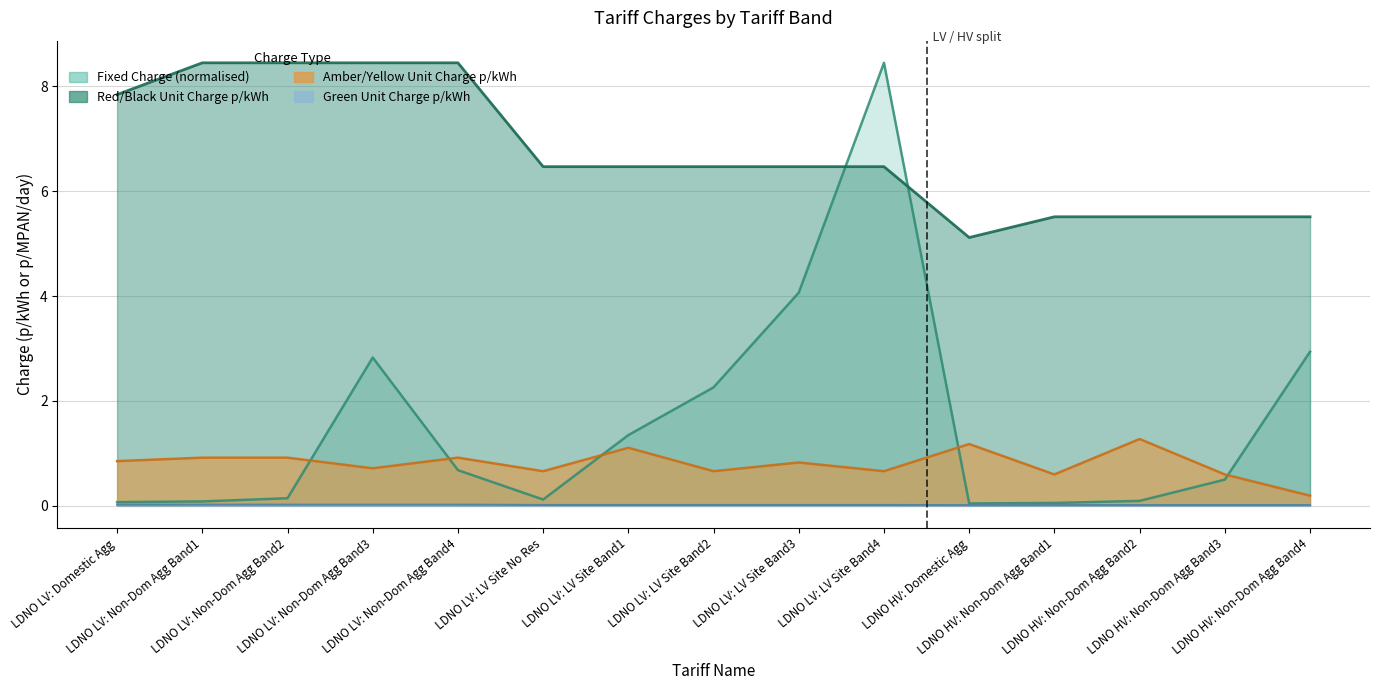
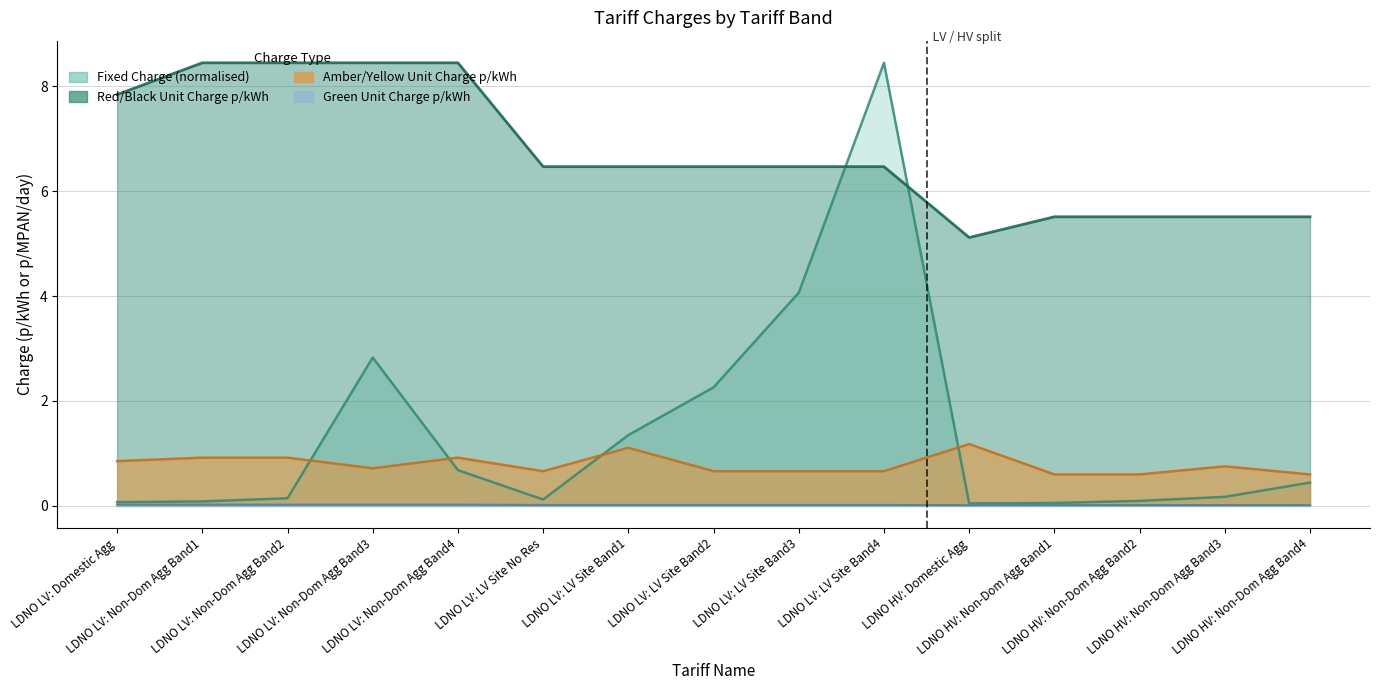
  {
    "Fixed Charge (normalised)": {
      "LDNO LV: Domestic Agg": 0.1,
      "LDNO LV: Non-Dom Agg Band1": 0.1,
      "LDNO LV: Non-Dom Agg Band2": 0.1,
      "LDNO LV: Non-Dom Agg Band3": 2.8,
      "LDNO LV: Non-Dom Agg Band4": 0.7,
      "LDNO LV: LV Site No Res": 0.1,
      "LDNO LV: LV Site Band1": 1.3,
      "LDNO LV: LV Site Band2": 2.3,
      "LDNO LV: LV Site Band3": 4.1,
      "LDNO LV: LV Site Band4": 8.4,
      "LDNO HV: Non-Dom Agg Band2": 0.1,
-     "LDNO HV: Non-Dom Agg Band3": 0.5,
-     "LDNO HV: Non-Dom Agg Band4": 2.9
+     "LDNO HV: Non-Dom Agg Band3": 0.2,
+     "LDNO HV: Non-Dom Agg Band4": 0.4
    },
    "Amber/Yellow Unit Charge p/kWh": {
      "LDNO LV: Domestic Agg": 0.9,
      "LDNO LV: Non-Dom Agg Band1": 0.9,
      "LDNO LV: Non-Dom Agg Band2": 0.9,
      "LDNO LV: Non-Dom Agg Band3": 0.7,
      "LDNO LV: Non-Dom Agg Band4": 0.9,
      "LDNO LV: LV Site No Res": 0.7,
      "LDNO LV: LV Site Band1": 1.1,
      "LDNO LV: LV Site Band2": 0.7,
-     "LDNO LV: LV Site Band3": 0.8,
+     "LDNO LV: LV Site Band3": 0.7,
      "LDNO LV: LV Site Band4": 0.7,
      "LDNO HV: Domestic Agg": 1.2,
      "LDNO HV: Non-Dom Agg Band1": 0.6,
-     "LDNO HV: Non-Dom Agg Band2": 1.3,
-     "LDNO HV: Non-Dom Agg Band3": 0.6,
-     "LDNO HV: Non-Dom Agg Band4": 0.2
+     "LDNO HV: Non-Dom Agg Band2": 0.6,
+     "LDNO HV: Non-Dom Agg Band3": 0.8,
+     "LDNO HV: Non-Dom Agg Band4": 0.6
    }
  }
